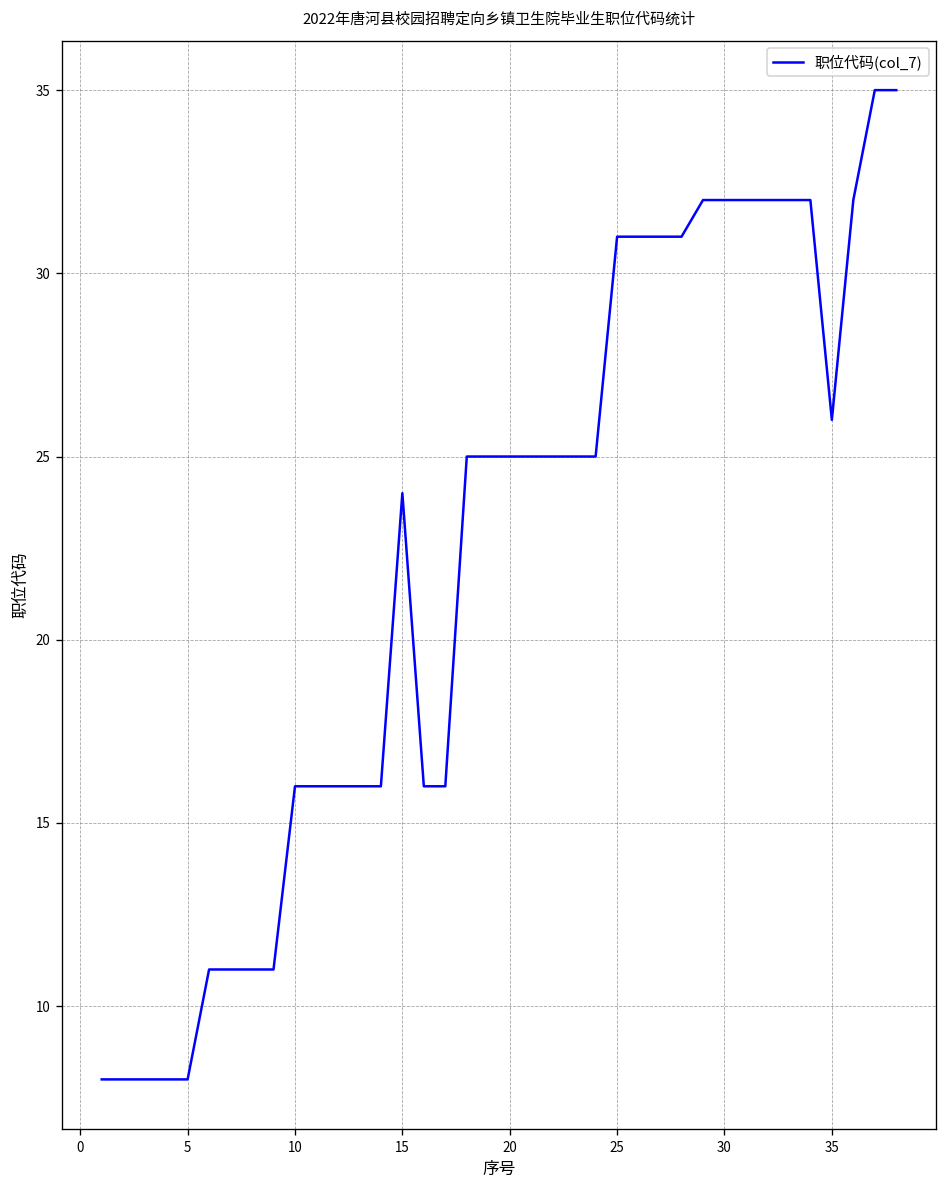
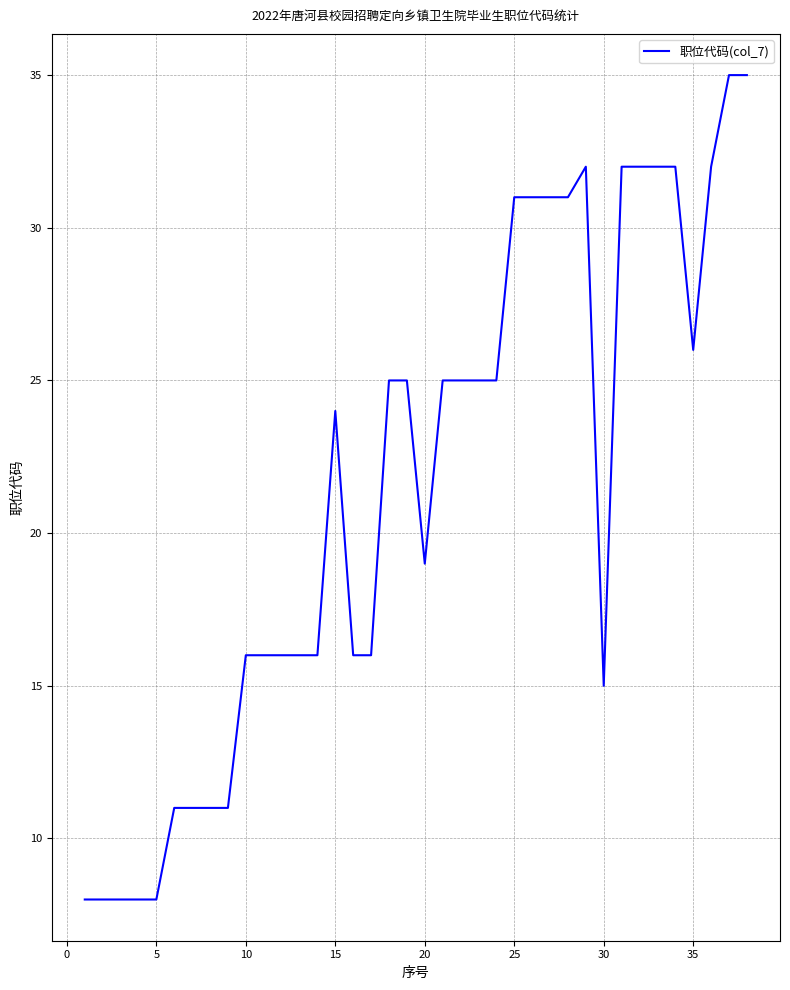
  {
    "5": 8,
    "10": 16,
    "15": 24,
-   "20": 25,
+   "20": 19,
    "25": 31,
-   "30": 32,
+   "30": 15,
    "35": 26
  }
